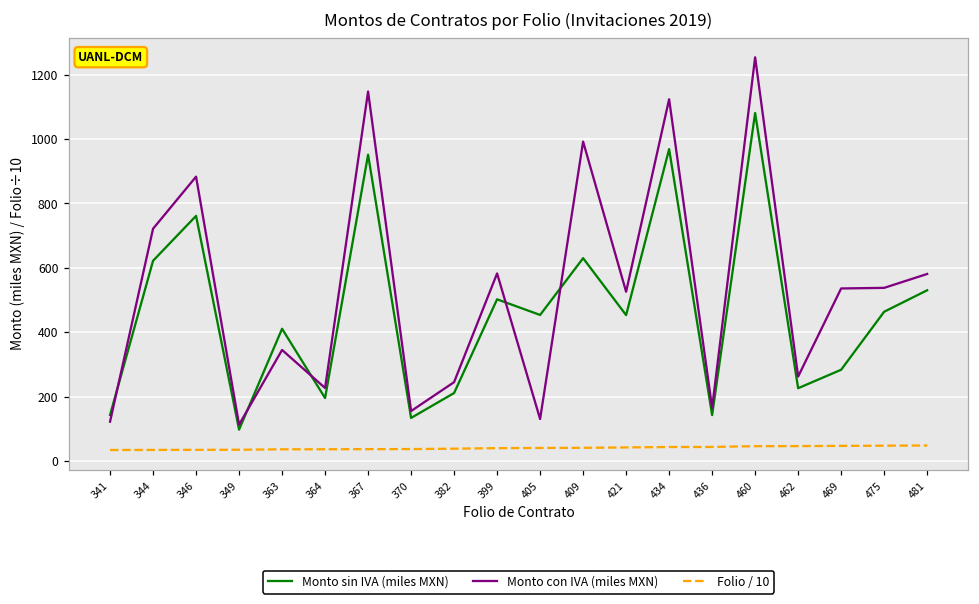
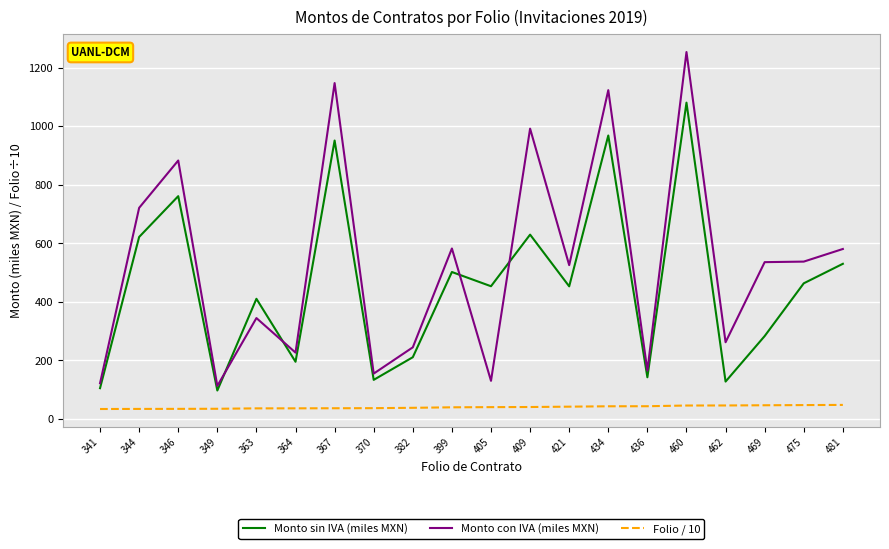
  {
    "Monto sin IVA (miles MXN)": {
-     "341": 140,
+     "341": 110,
      "344": 620,
      "346": 760,
      "349": 100,
      "363": 410,
      "364": 200,
      "367": 950,
      "370": 130,
      "382": 210,
      "399": 500,
      "405": 450,
      "409": 630,
      "421": 450,
      "434": 970,
      "436": 140,
      "460": 1080,
-     "462": 230,
+     "462": 130,
      "469": 280,
      "475": 460,
      "481": 530
    },
    "Monto con IVA (miles MXN)": {
      "341": 120,
      "344": 720,
      "346": 880,
      "349": 110,
      "363": 340,
      "364": 230,
      "367": 1150,
      "370": 160,
      "382": 240,
      "399": 580,
      "405": 130,
      "409": 990,
      "421": 530,
      "434": 1120,
      "436": 170,
      "460": 1250,
      "462": 260,
      "469": 540,
      "475": 540,
      "481": 580
    },
    "Folio / 10": {
      "341": 30,
      "344": 30,
      "346": 30,
      "349": 30,
      "363": 40,
      "364": 40,
      "367": 40,
      "370": 40,
      "382": 40,
      "399": 40,
      "405": 40,
      "409": 40,
      "421": 40,
      "434": 40,
      "436": 40,
      "460": 50,
      "462": 50,
      "469": 50,
      "475": 50,
      "481": 50
    }
  }
